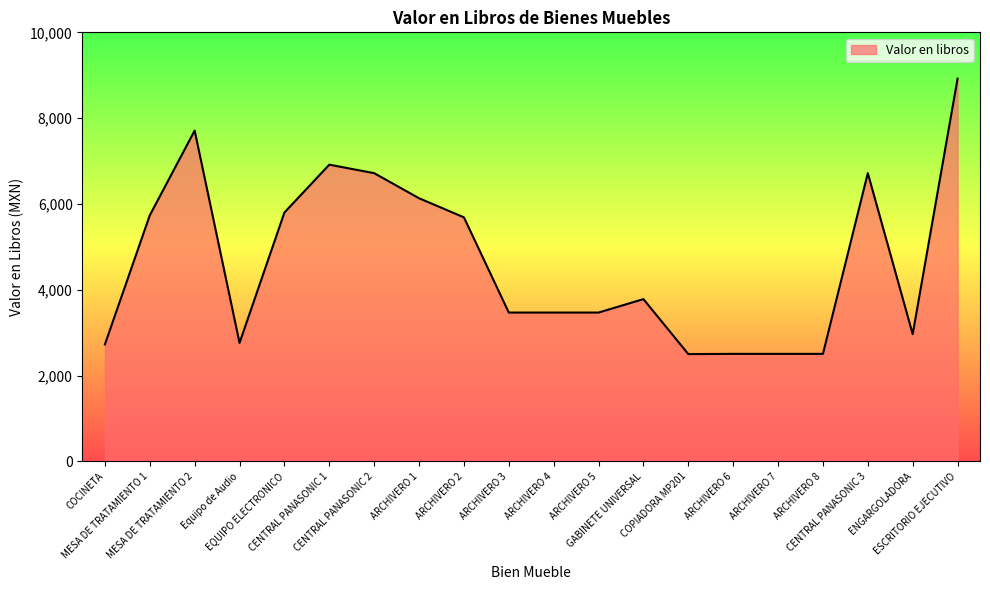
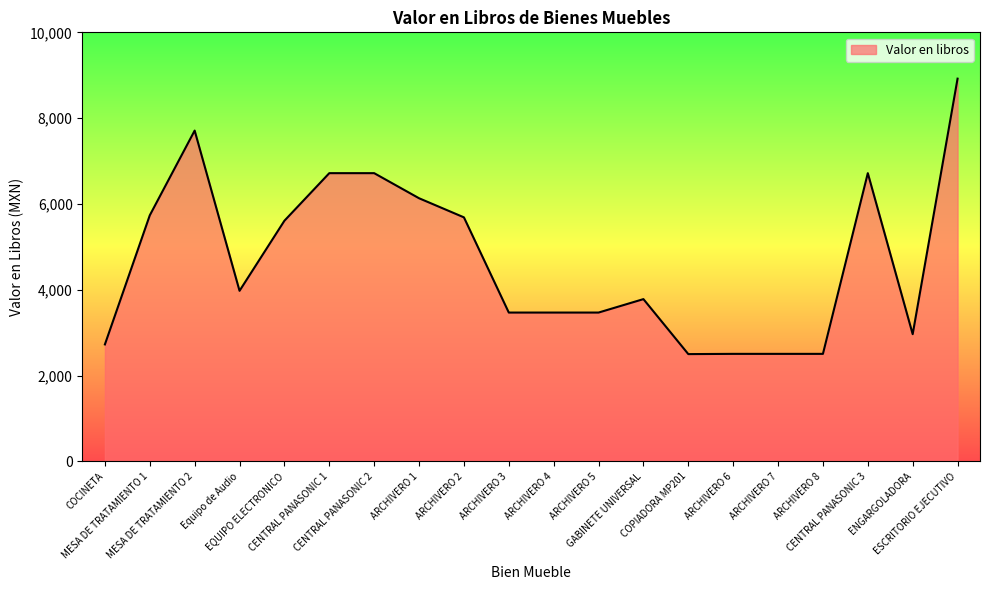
  {
    "COCINETA": "2,700",
    "MESA DE TRATAMIENTO 1": "5,700",
    "MESA DE TRATAMIENTO 2": "7,700",
-   "Equipo de Audio": "2,800",
-   "EQUIPO ELECTRONICO": "5,800",
-   "CENTRAL PANASONIC 1": "6,900",
+   "Equipo de Audio": "4,000",
+   "EQUIPO ELECTRONICO": "5,600",
+   "CENTRAL PANASONIC 1": "6,700",
    "CENTRAL PANASONIC 2": "6,700",
    "ARCHIVERO 1": "6,100",
    "ARCHIVERO 2": "5,700",
    "ARCHIVERO 3": "3,500",
    "ARCHIVERO 4": "3,500",
    "ARCHIVERO 5": "3,500",
    "GABINETE UNIVERSAL": "3,800",
    "COPIADORA MP201": "2,500",
    "ARCHIVERO 6": "2,500",
    "ARCHIVERO 7": "2,500",
    "ARCHIVERO 8": "2,500",
    "CENTRAL PANASONIC 3": "6,700",
    "ENGARGOLADORA": "3,000",
    "ESCRITORIO EJECUTIVO": "8,900"
  }
